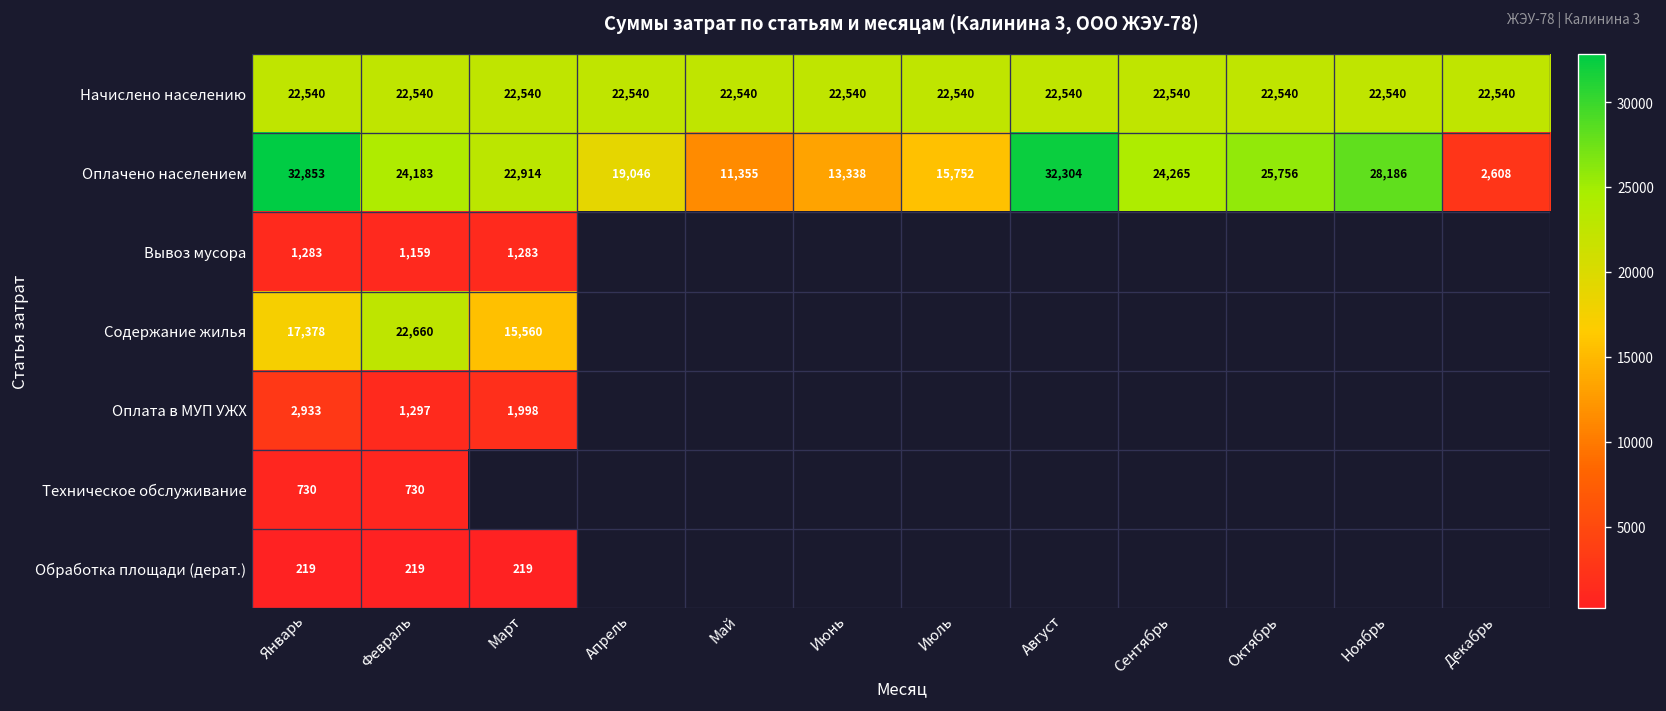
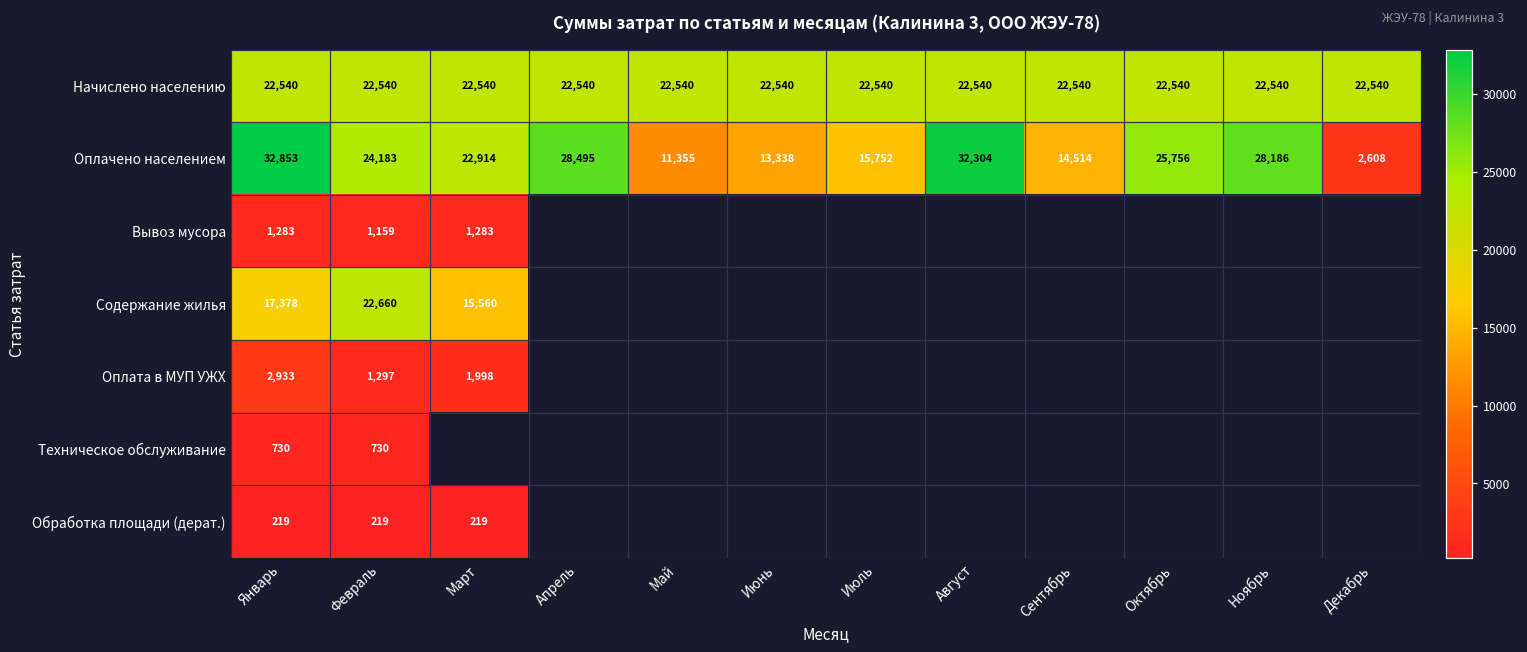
  {
    "Начислено населению": {
      "Январь": "22,540",
      "Февраль": "22,540",
      "Март": "22,540",
      "Апрель": "22,540",
      "Май": "22,540",
      "Июнь": "22,540",
      "Июль": "22,540",
      "Август": "22,540",
      "Сентябрь": "22,540",
      "Октябрь": "22,540",
      "Ноябрь": "22,540",
      "Декабрь": "22,540"
    },
    "Оплачено населением": {
      "Январь": "32,853",
      "Февраль": "24,183",
      "Март": "22,914",
-     "Апрель": "19,046",
+     "Апрель": "28,495",
      "Май": "11,355",
      "Июнь": "13,338",
      "Июль": "15,752",
      "Август": "32,304",
-     "Сентябрь": "24,265",
+     "Сентябрь": "14,514",
      "Октябрь": "25,756",
      "Ноябрь": "28,186",
      "Декабрь": "2,608"
    },
    "Вывоз мусора": {
      "Январь": "1,283",
      "Февраль": "1,159",
      "Март": "1,283"
    },
    "Содержание жилья": {
      "Январь": "17,378",
      "Февраль": "22,660",
      "Март": "15,560"
    },
    "Оплата в МУП УЖХ": {
      "Январь": "2,933",
      "Февраль": "1,297",
      "Март": "1,998"
    },
    "Техническое обслуживание": {
      "Январь": "730",
      "Февраль": "730"
    },
    "Обработка площади (дерат.)": {
      "Январь": "219",
      "Февраль": "219",
      "Март": "219"
    }
  }
